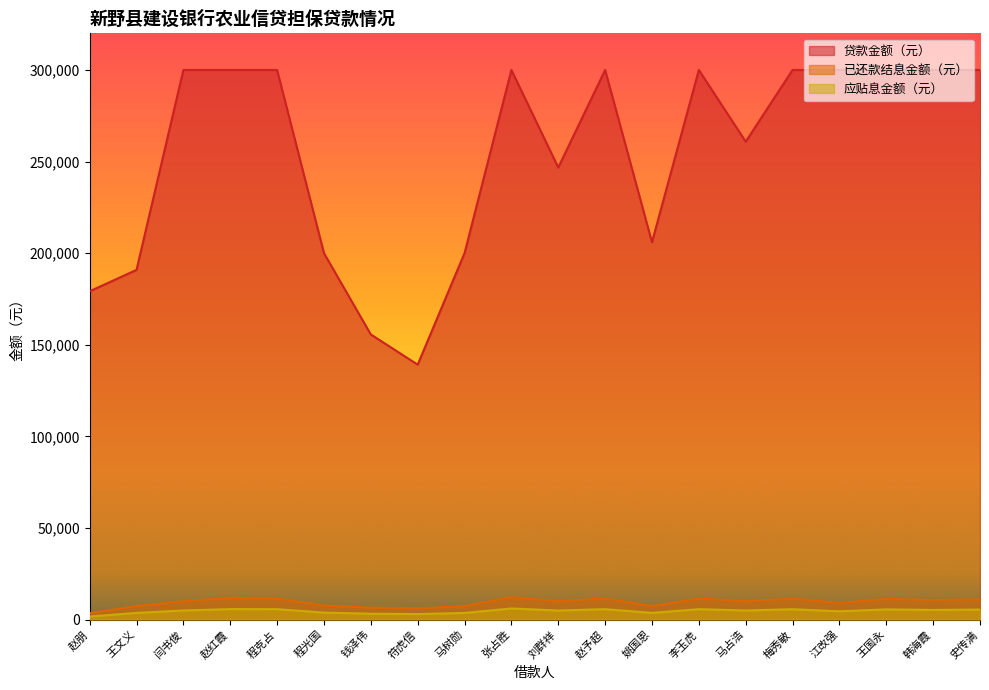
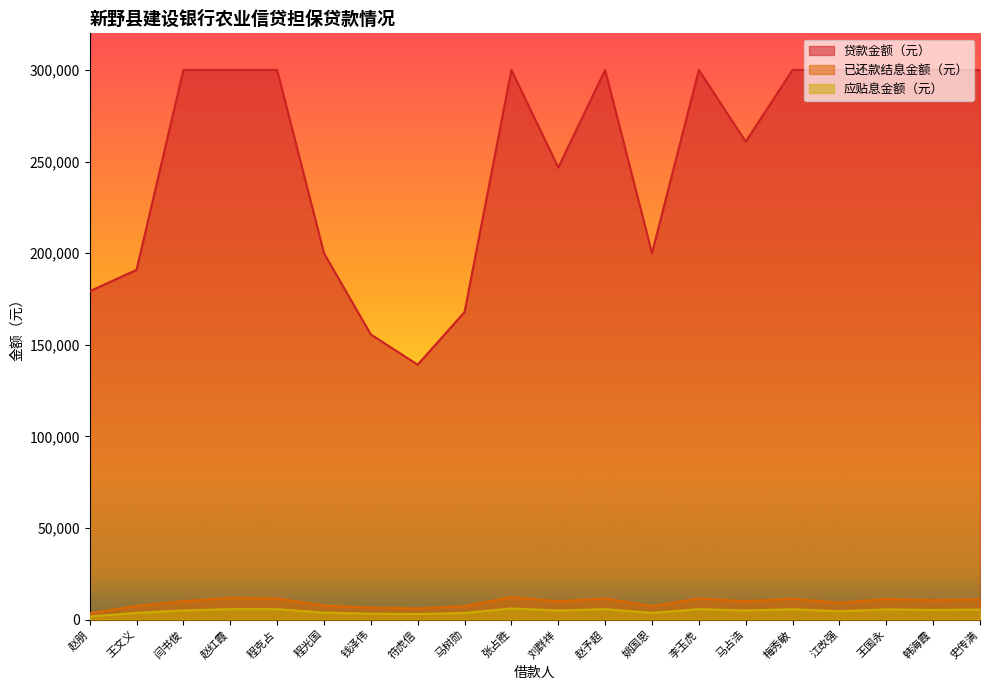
  {
    "贷款金额（元）": {
      "赵朋": "179,000",
      "王文义": "191,000",
      "闫书俊": "300,000",
      "赵红霞": "300,000",
      "程克占": "300,000",
      "程光国": "200,000",
      "钱泽伟": "156,000",
      "符虎信": "139,000",
-     "马树勋": "200,000",
+     "马树勋": "168,000",
      "张占胜": "300,000",
      "刘群祥": "247,000",
      "赵予超": "300,000",
-     "姚国恩": "206,000",
+     "姚国恩": "200,000",
      "李玉虎": "300,000",
      "马占浩": "261,000",
      "梅秀敏": "300,000",
      "史传满": "300,000"
    }
  }
